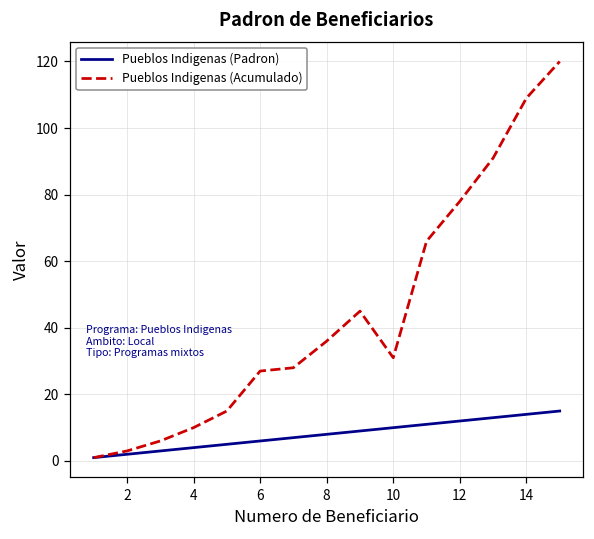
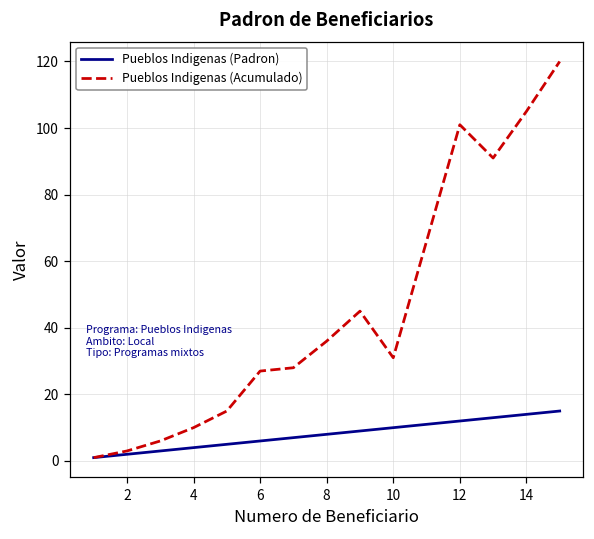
  {
    "Pueblos Indigenas (Padron)": {
      "2": 2,
      "4": 4,
      "6": 6,
      "8": 8,
      "10": 10,
      "12": 12,
      "14": 14
    },
    "Pueblos Indigenas (Acumulado)": {
      "2": 3,
      "4": 10,
      "6": 27,
      "8": 36,
      "10": 31,
-     "12": 78,
-     "14": 109
+     "12": 101,
+     "14": 105
    }
  }
